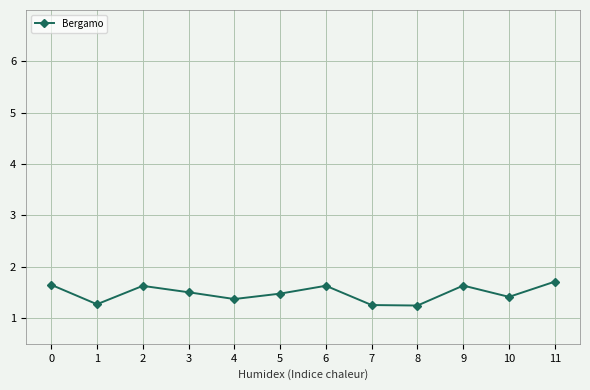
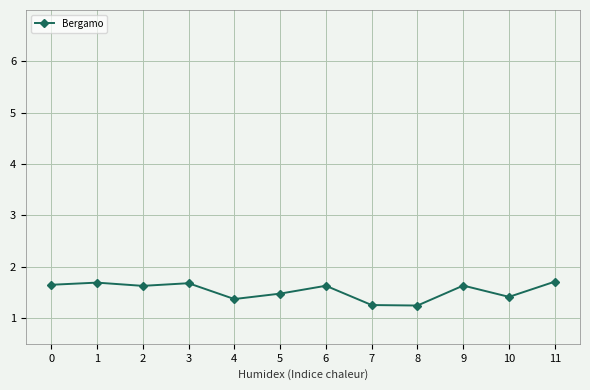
  {
    "0": 1.6,
-   "1": 1.3,
+   "1": 1.7,
    "2": 1.6,
-   "3": 1.5,
+   "3": 1.7,
    "4": 1.4,
    "5": 1.5,
    "6": 1.6,
    "7": 1.3,
    "8": 1.2,
    "9": 1.6,
    "10": 1.4,
    "11": 1.7
  }
